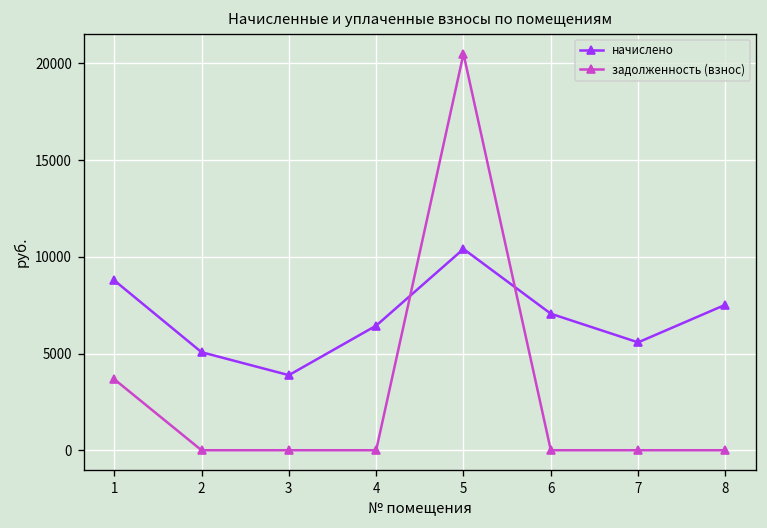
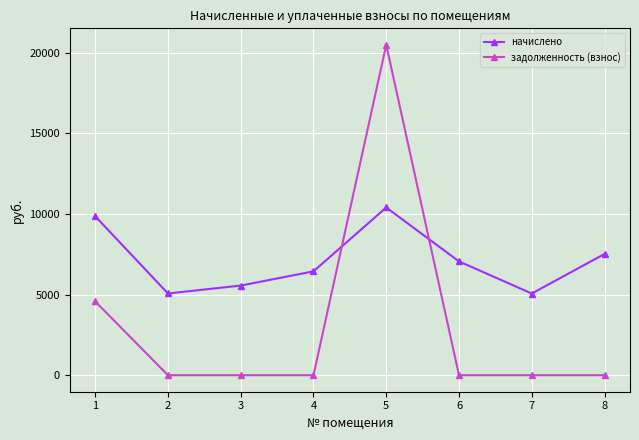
  {
    "начислено": {
-     "1": 8800,
+     "1": 9900,
      "2": 5100,
-     "3": 3900,
+     "3": 5600,
      "4": 6400,
      "5": 10400,
      "6": 7100,
-     "7": 5600,
+     "7": 5100,
      "8": 7500
    },
    "задолженность (взнос)": {
-     "1": 3700,
+     "1": 4600,
      "2": 0,
      "3": 0,
      "4": 0,
      "5": 20500,
      "6": 0,
      "7": 0,
      "8": 0
    }
  }
